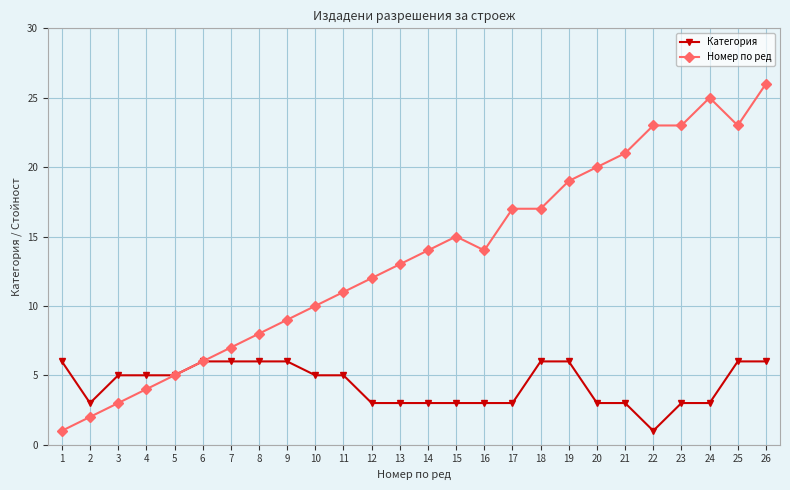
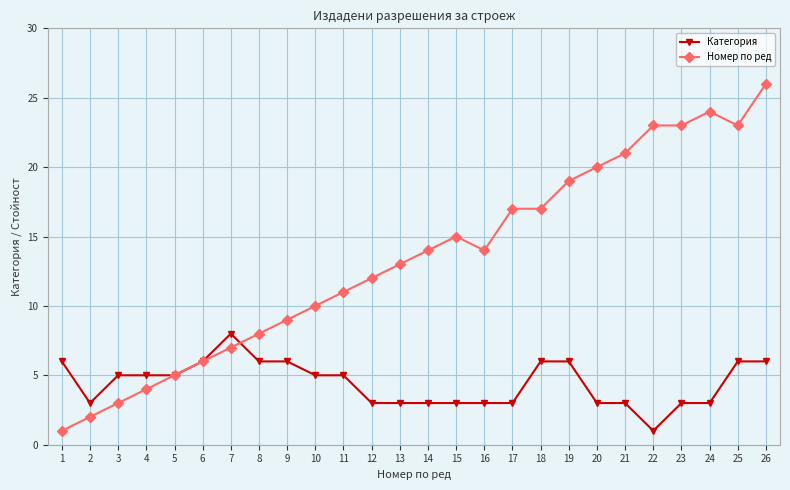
  {
    "Категория": {
      "1": 6,
      "2": 3,
      "3": 5,
      "4": 5,
-     "7": 6,
+     "7": 8,
      "8": 6,
      "9": 6,
      "10": 5,
      "11": 5,
      "12": 3,
      "13": 3,
      "14": 3,
      "15": 3,
      "16": 3,
      "17": 3,
      "18": 6,
      "19": 6,
      "20": 3,
      "21": 3,
      "22": 1,
      "23": 3,
      "24": 3,
      "25": 6,
      "26": 6
    },
    "Номер по ред": {
      "1": 1,
      "2": 2,
      "3": 3,
      "4": 4,
      "7": 7,
      "8": 8,
      "9": 9,
      "10": 10,
      "11": 11,
      "12": 12,
      "13": 13,
      "14": 14,
      "15": 15,
      "16": 14,
      "17": 17,
      "18": 17,
      "19": 19,
      "20": 20,
      "21": 21,
      "22": 23,
      "23": 23,
-     "24": 25,
+     "24": 24,
      "25": 23,
      "26": 26
    }
  }
